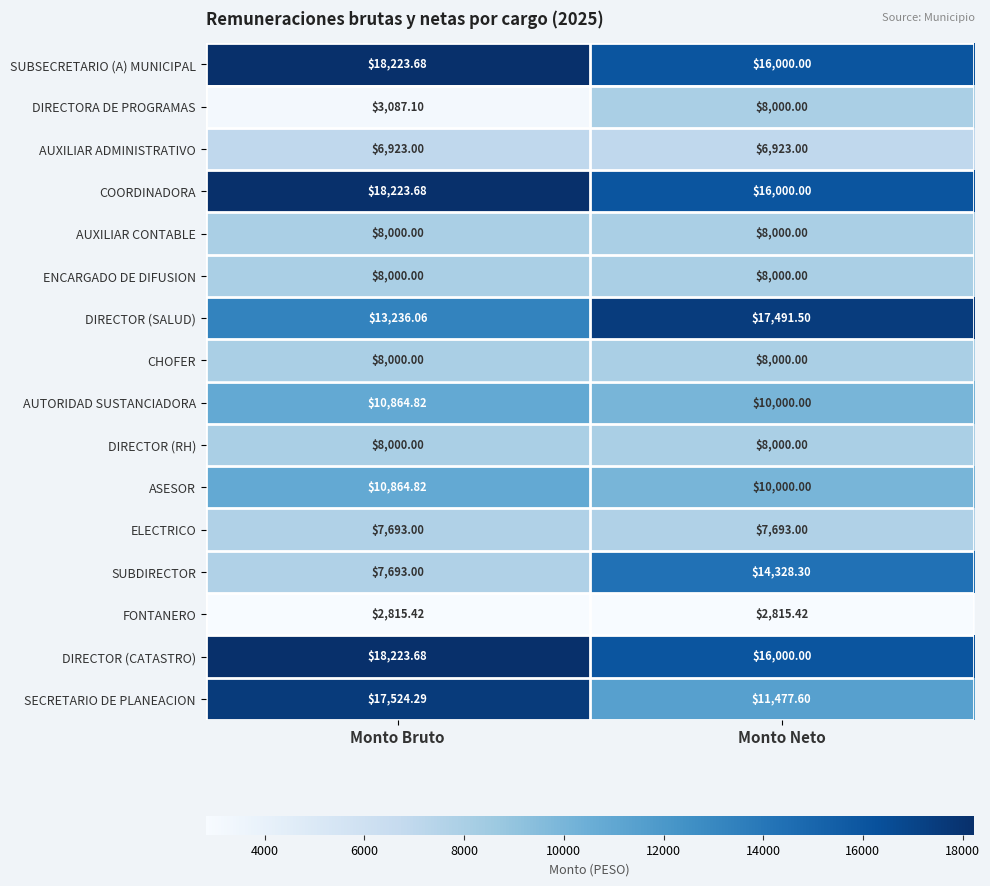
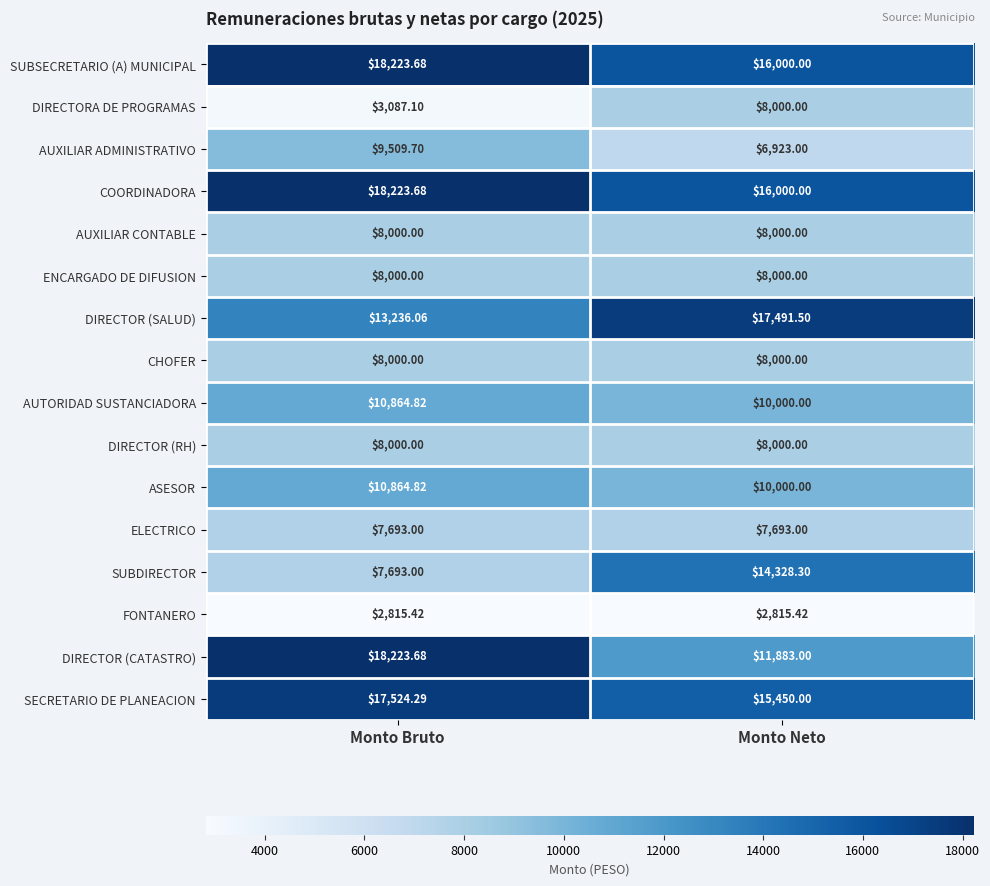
  {
    "SUBSECRETARIO (A) MUNICIPAL": {
      "Monto Bruto": "$18,223.68",
      "Monto Neto": "$16,000.00"
    },
    "DIRECTORA DE PROGRAMAS": {
      "Monto Bruto": "$3,087.10",
      "Monto Neto": "$8,000.00"
    },
    "AUXILIAR ADMINISTRATIVO": {
-     "Monto Bruto": "$6,923.00",
+     "Monto Bruto": "$9,509.70",
      "Monto Neto": "$6,923.00"
    },
    "COORDINADORA": {
      "Monto Bruto": "$18,223.68",
      "Monto Neto": "$16,000.00"
    },
    "AUXILIAR CONTABLE": {
      "Monto Bruto": "$8,000.00",
      "Monto Neto": "$8,000.00"
    },
    "ENCARGADO DE DIFUSION": {
      "Monto Bruto": "$8,000.00",
      "Monto Neto": "$8,000.00"
    },
    "DIRECTOR (SALUD)": {
      "Monto Bruto": "$13,236.06",
      "Monto Neto": "$17,491.50"
    },
    "CHOFER": {
      "Monto Bruto": "$8,000.00",
      "Monto Neto": "$8,000.00"
    },
    "AUTORIDAD SUSTANCIADORA": {
      "Monto Bruto": "$10,864.82",
      "Monto Neto": "$10,000.00"
    },
    "DIRECTOR (RH)": {
      "Monto Bruto": "$8,000.00",
      "Monto Neto": "$8,000.00"
    },
    "ASESOR": {
      "Monto Bruto": "$10,864.82",
      "Monto Neto": "$10,000.00"
    },
    "ELECTRICO": {
      "Monto Bruto": "$7,693.00",
      "Monto Neto": "$7,693.00"
    },
    "SUBDIRECTOR": {
      "Monto Bruto": "$7,693.00",
      "Monto Neto": "$14,328.30"
    },
    "FONTANERO": {
      "Monto Bruto": "$2,815.42",
      "Monto Neto": "$2,815.42"
    },
    "DIRECTOR (CATASTRO)": {
      "Monto Bruto": "$18,223.68",
-     "Monto Neto": "$16,000.00"
+     "Monto Neto": "$11,883.00"
    },
    "SECRETARIO DE PLANEACION": {
      "Monto Bruto": "$17,524.29",
-     "Monto Neto": "$11,477.60"
+     "Monto Neto": "$15,450.00"
    }
  }
